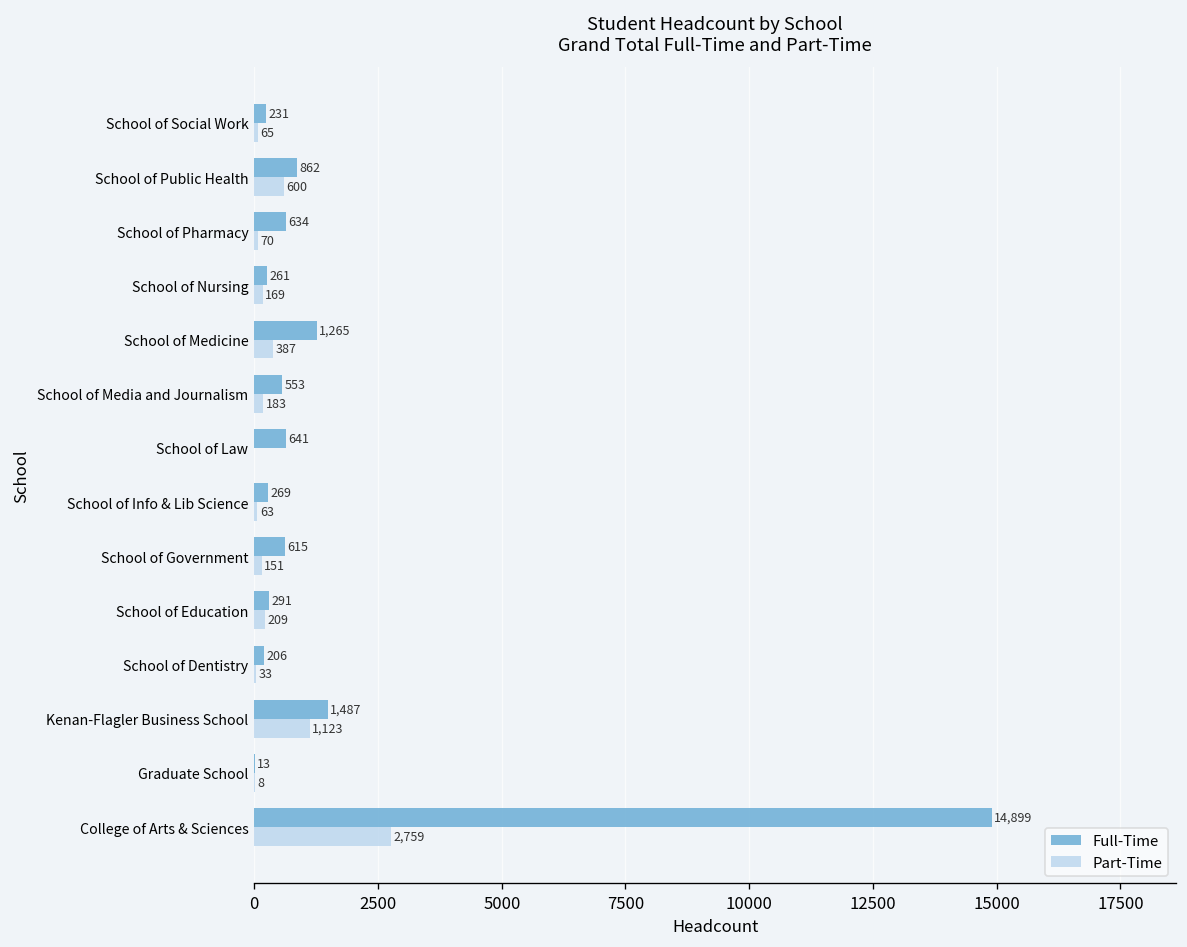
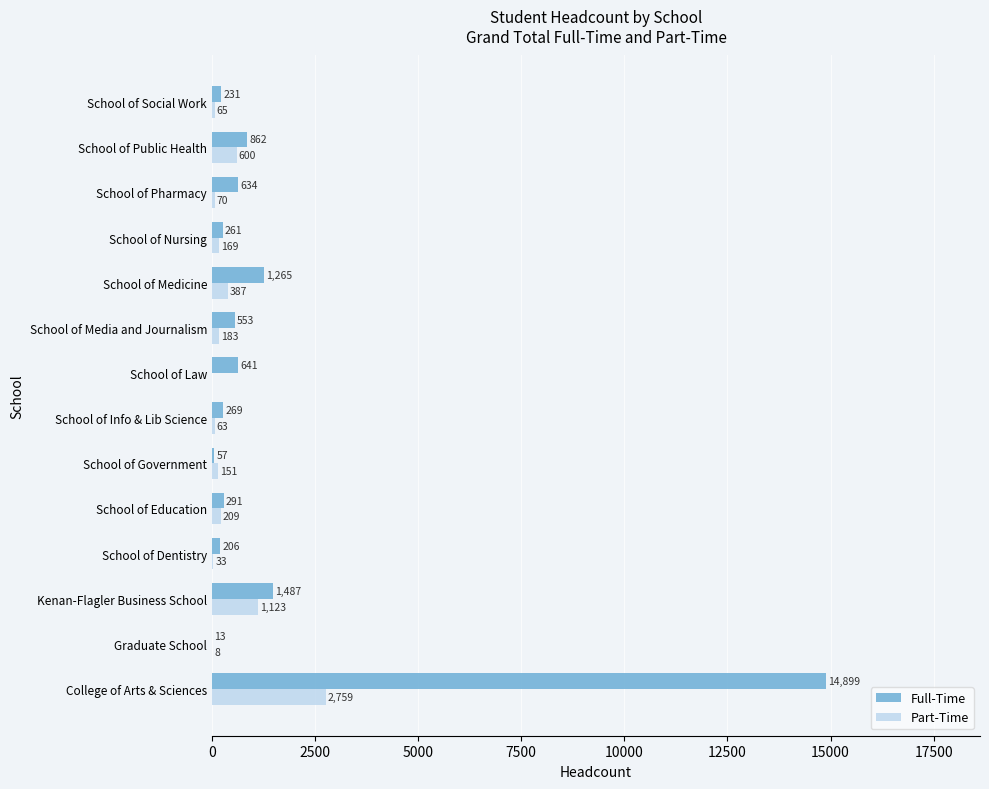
  {
    "Full-Time": {
      "School of Social Work": "231",
      "School of Public Health": "862",
      "School of Pharmacy": "634",
      "School of Nursing": "261",
      "School of Medicine": "1,265",
      "School of Media and Journalism": "553",
      "School of Law": "641",
      "School of Info & Lib Science": "269",
-     "School of Government": "615",
+     "School of Government": "57",
      "School of Education": "291",
      "School of Dentistry": "206",
      "Kenan-Flagler Business School": "1,487",
      "Graduate School": "13",
      "College of Arts & Sciences": "14,899"
    },
    "Part-Time": {
      "School of Social Work": "65",
      "School of Public Health": "600",
      "School of Pharmacy": "70",
      "School of Nursing": "169",
      "School of Medicine": "387",
      "School of Media and Journalism": "183",
      "School of Info & Lib Science": "63",
      "School of Government": "151",
      "School of Education": "209",
      "School of Dentistry": "33",
      "Kenan-Flagler Business School": "1,123",
      "Graduate School": "8",
      "College of Arts & Sciences": "2,759"
    }
  }
